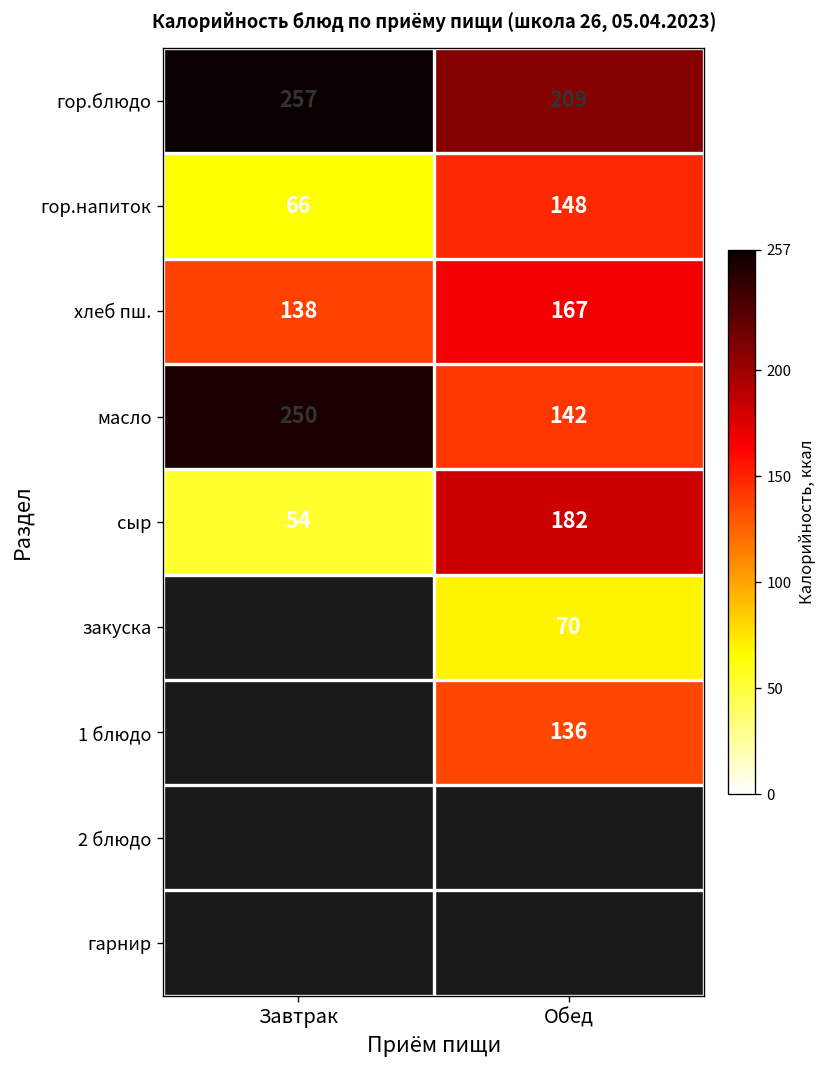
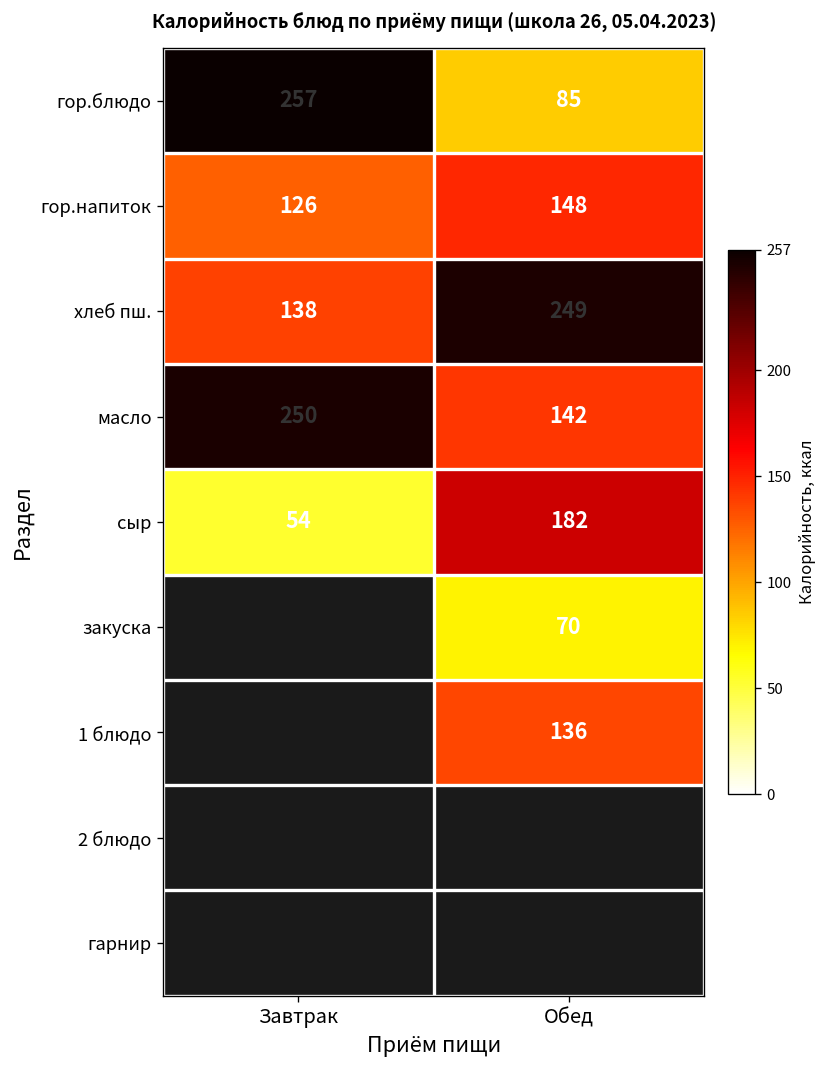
  {
    "гор.блюдо": {
      "Завтрак": 257,
-     "Обед": 209
+     "Обед": 85
    },
    "гор.напиток": {
-     "Завтрак": 66,
+     "Завтрак": 126,
      "Обед": 148
    },
    "хлеб пш.": {
      "Завтрак": 138,
-     "Обед": 167
+     "Обед": 249
    },
    "масло": {
      "Завтрак": 250,
      "Обед": 142
    },
    "сыр": {
      "Завтрак": 54,
      "Обед": 182
    },
    "закуска": {
      "Обед": 70
    },
    "1 блюдо": {
      "Обед": 136
    }
  }
